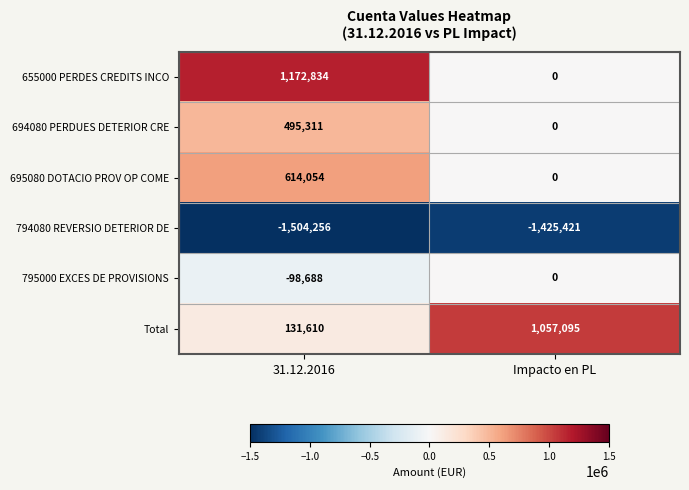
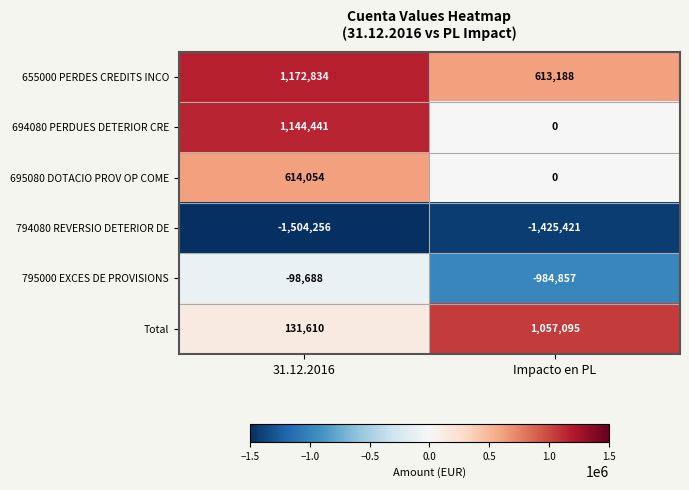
  {
    "655000 PERDES CREDITS INCO": {
      "31.12.2016": "1,172,834",
-     "Impacto en PL": "0"
+     "Impacto en PL": "613,188"
    },
    "694080 PERDUES DETERIOR CRE": {
-     "31.12.2016": "495,311",
+     "31.12.2016": "1,144,441",
      "Impacto en PL": "0"
    },
    "695080 DOTACIO PROV OP COME": {
      "31.12.2016": "614,054",
      "Impacto en PL": "0"
    },
    "794080 REVERSIO DETERIOR DE": {
      "31.12.2016": "-1,504,256",
      "Impacto en PL": "-1,425,421"
    },
    "795000 EXCES DE PROVISIONS": {
      "31.12.2016": "-98,688",
-     "Impacto en PL": "0"
+     "Impacto en PL": "-984,857"
    },
    "Total": {
      "31.12.2016": "131,610",
      "Impacto en PL": "1,057,095"
    }
  }
